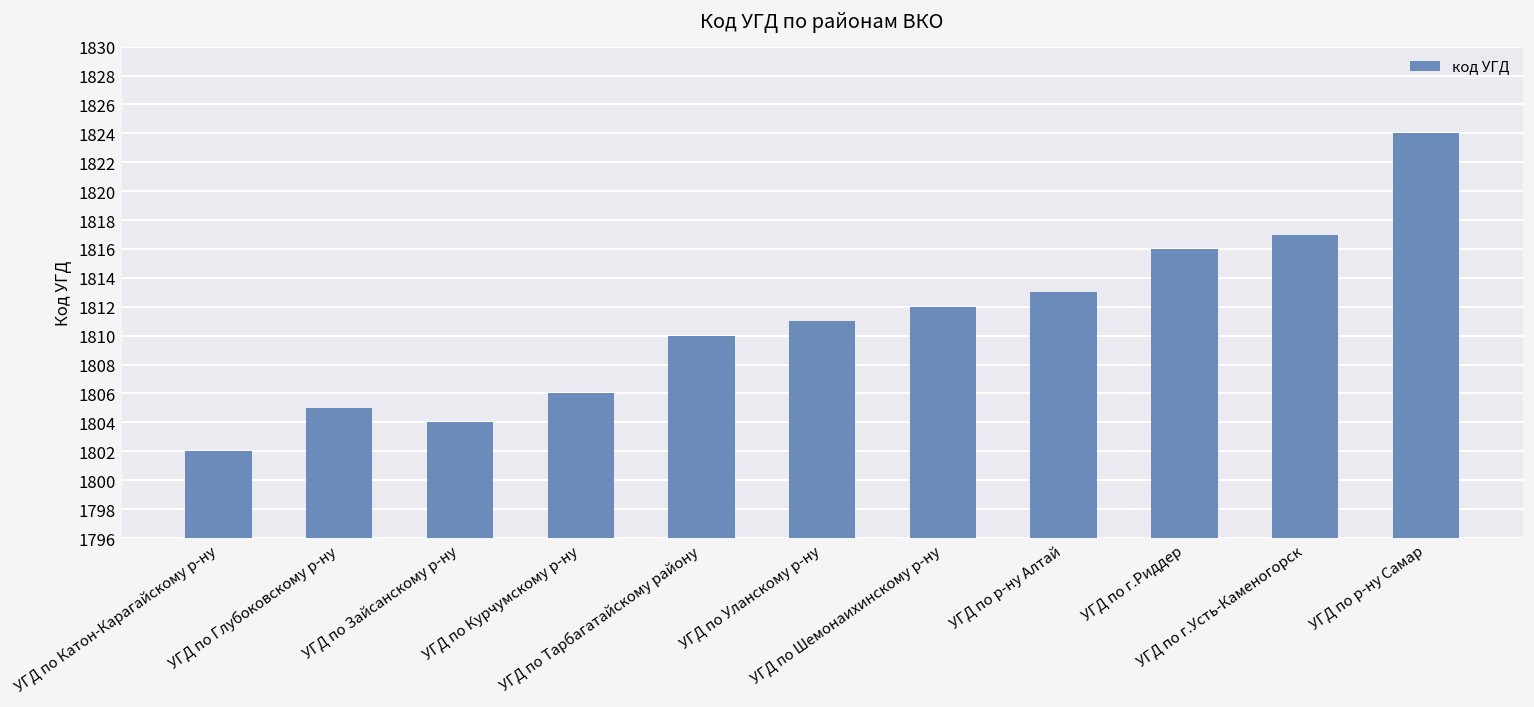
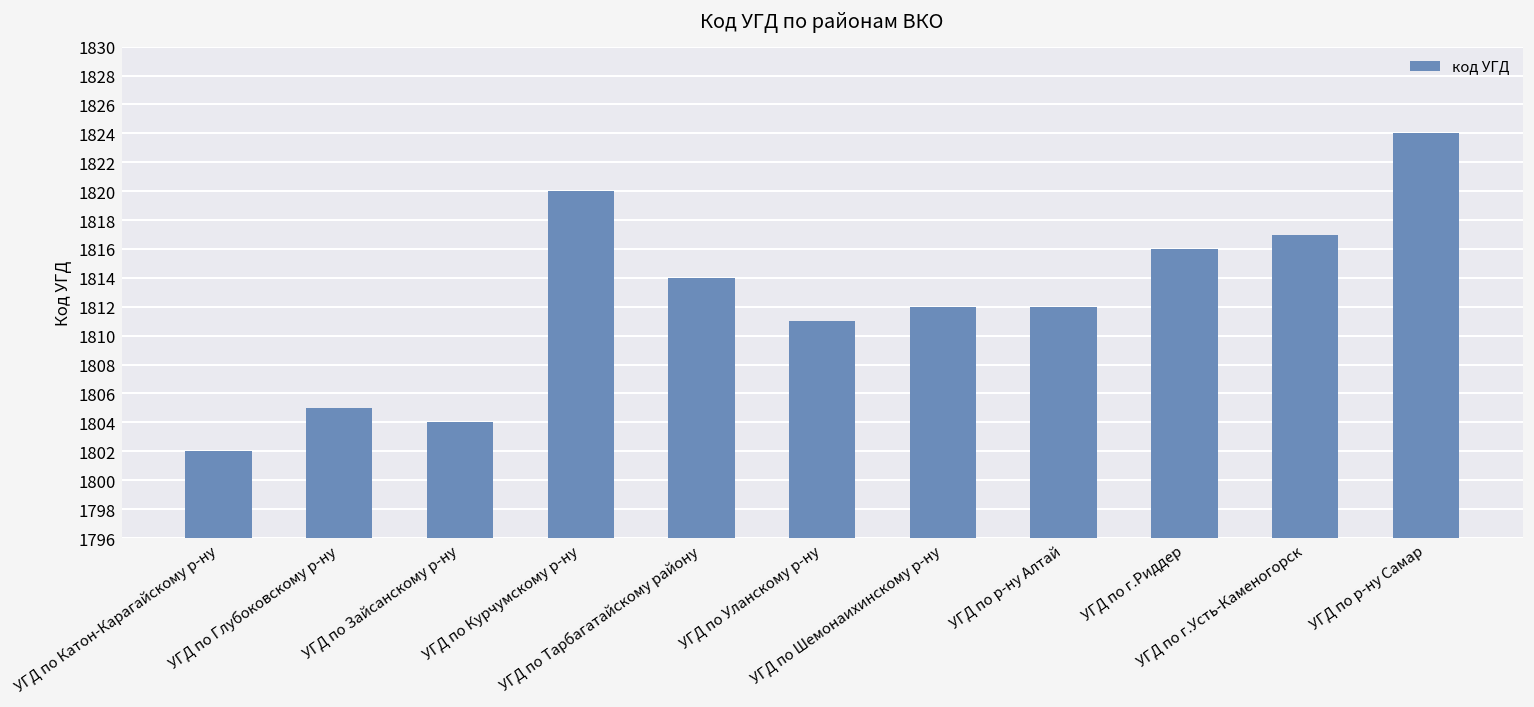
  {
    "УГД по Катон-Карагайскому р-ну": 1802,
    "УГД по Глубоковскому р-ну": 1805,
    "УГД по Зайсанскому р-ну": 1804,
-   "УГД по Курчумскому р-ну": 1806,
-   "УГД по Тарбагатайскому району": 1810,
+   "УГД по Курчумскому р-ну": 1820,
+   "УГД по Тарбагатайскому району": 1814,
    "УГД по Уланскому р-ну": 1811,
    "УГД по Шемонаихинскому р-ну": 1812,
-   "УГД по р-ну Алтай": 1813,
+   "УГД по р-ну Алтай": 1812,
    "УГД по г.Риддер": 1816,
    "УГД по г.Усть-Каменогорск": 1817,
    "УГД по р-ну Самар": 1824
  }
